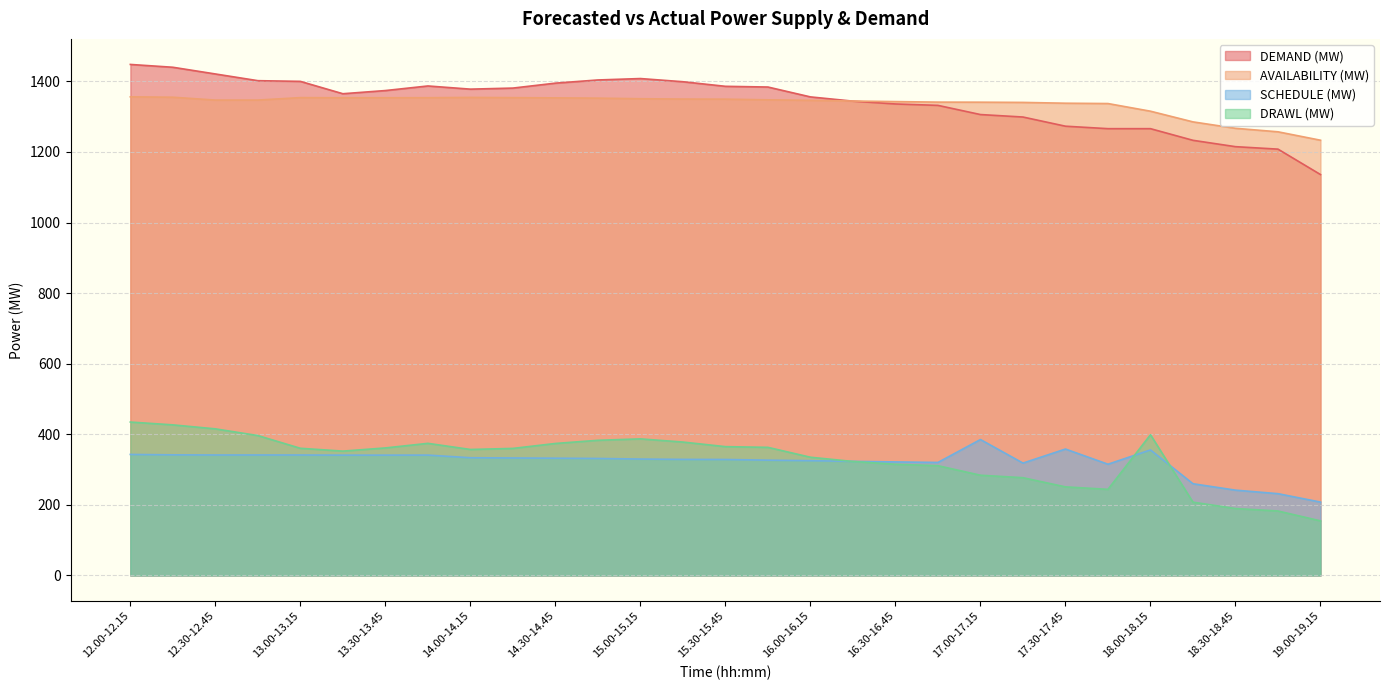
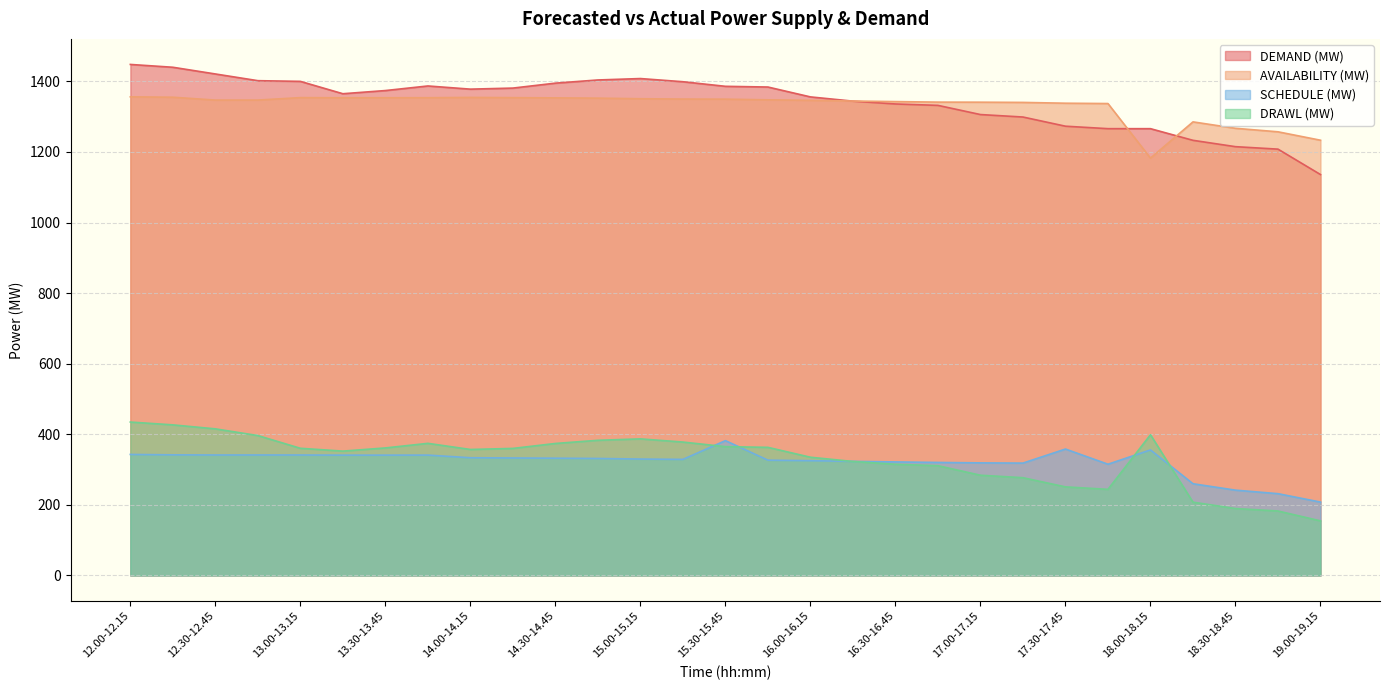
  {
    "DEMAND (MW)": {
      "12.00-12.15": 1450,
      "12.30-12.45": 1420,
      "13.00-13.15": 1400,
      "13.30-13.45": 1370,
      "14.00-14.15": 1380,
      "14.30-14.45": 1400,
      "15.00-15.15": 1410,
      "15.30-15.45": 1390,
      "16.00-16.15": 1360,
      "17.00-17.15": 1310,
      "17.30-17.45": 1270,
      "18.00-18.15": 1270,
      "18.30-18.45": 1220,
      "19.00-19.15": 1140
    },
    "AVAILABILITY (MW)": {
      "12.00-12.15": 1360,
      "12.30-12.45": 1350,
      "13.00-13.15": 1350,
      "13.30-13.45": 1350,
      "14.00-14.15": 1350,
      "14.30-14.45": 1350,
      "15.00-15.15": 1350,
      "15.30-15.45": 1350,
      "16.00-16.15": 1350,
      "17.00-17.15": 1340,
      "17.30-17.45": 1340,
-     "18.00-18.15": 1320,
+     "18.00-18.15": 1180,
      "18.30-18.45": 1270,
      "19.00-19.15": 1230
    },
    "SCHEDULE (MW)": {
      "12.00-12.15": 340,
      "12.30-12.45": 340,
      "13.00-13.15": 340,
      "13.30-13.45": 340,
      "14.00-14.15": 330,
      "14.30-14.45": 330,
      "15.00-15.15": 330,
-     "15.30-15.45": 330,
+     "15.30-15.45": 380,
      "16.00-16.15": 330,
-     "17.00-17.15": 390,
+     "17.00-17.15": 320,
      "17.30-17.45": 360,
      "18.00-18.15": 360,
      "18.30-18.45": 240,
      "19.00-19.15": 210
    },
    "DRAWL (MW)": {
      "12.00-12.15": 430,
      "12.30-12.45": 420,
      "13.00-13.15": 360,
      "13.30-13.45": 360,
      "14.00-14.15": 360,
      "14.30-14.45": 370,
      "15.00-15.15": 390,
      "15.30-15.45": 370,
      "16.00-16.15": 340,
      "17.00-17.15": 280,
      "17.30-17.45": 250,
      "18.00-18.15": 400,
      "18.30-18.45": 190,
      "19.00-19.15": 150
    }
  }
